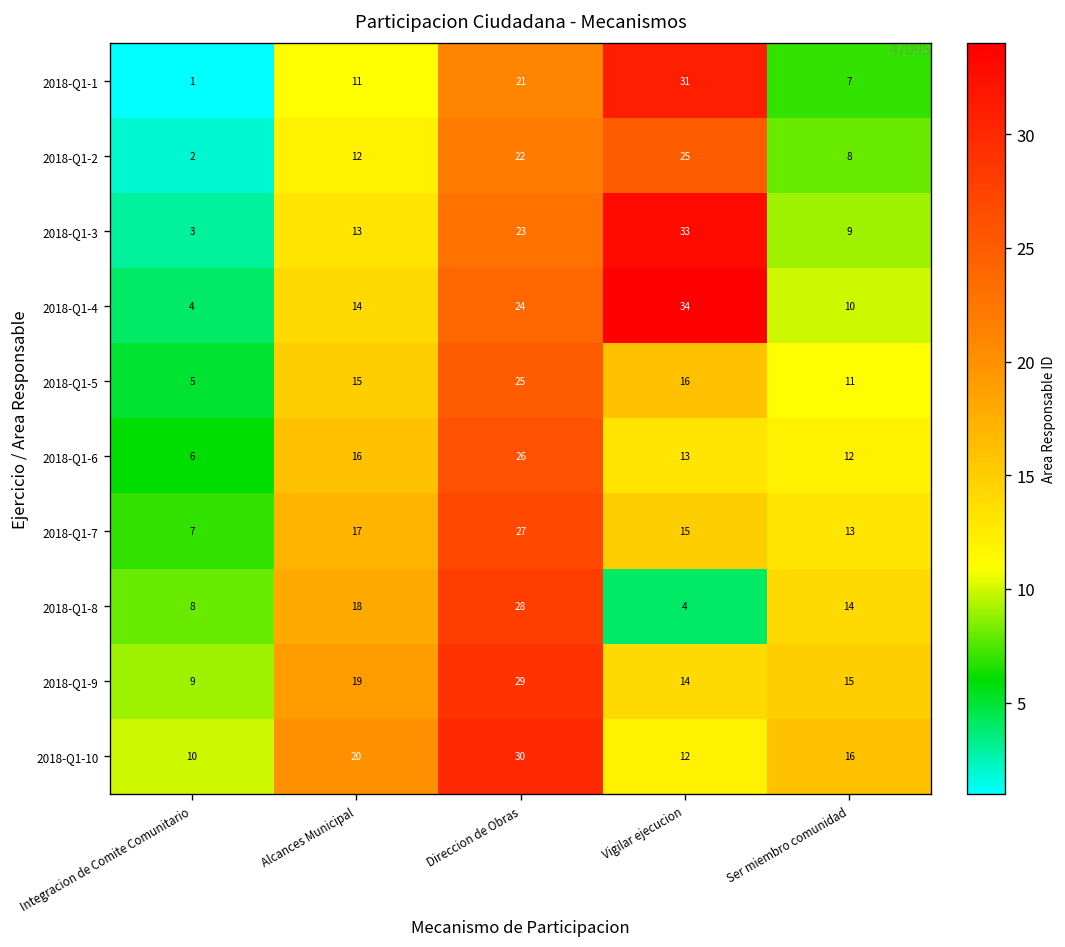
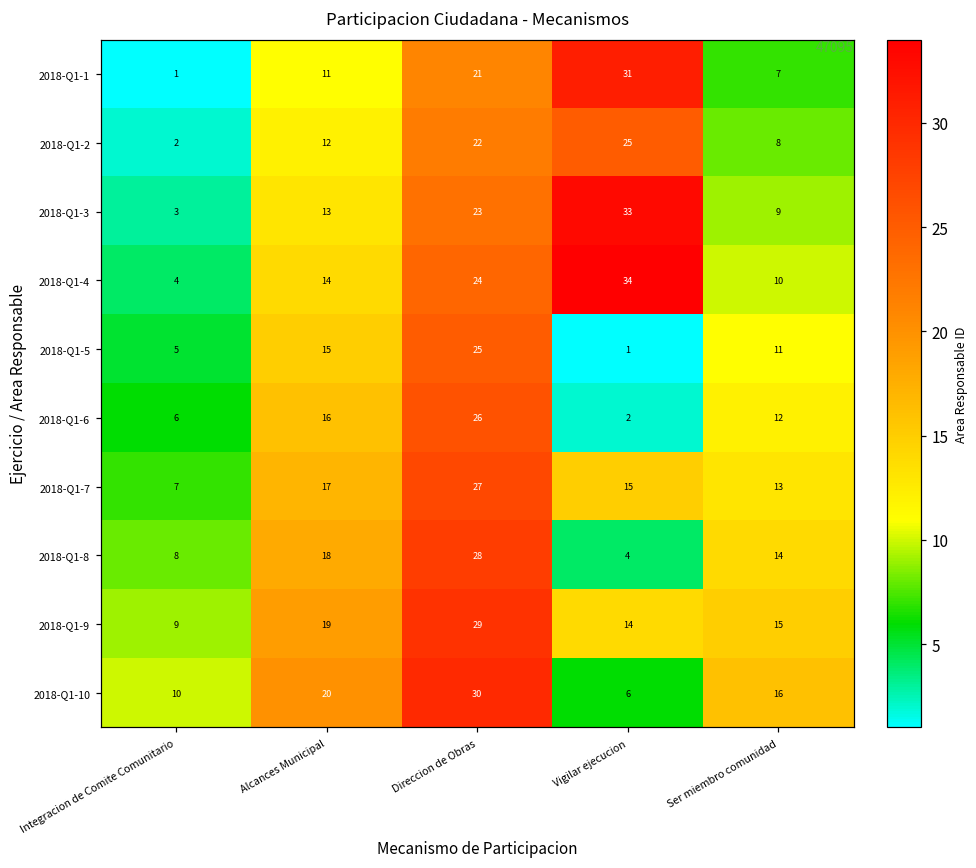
  {
    "2018-Q1-1": {
      "Integracion de Comite Comunitario": 1,
      "Alcances Municipal": 11,
      "Direccion de Obras": 21,
      "Vigilar ejecucion": 31
    },
    "2018-Q1-2": {
      "Integracion de Comite Comunitario": 2,
      "Alcances Municipal": 12,
      "Direccion de Obras": 22,
      "Vigilar ejecucion": 25,
      "Ser miembro comunidad": 8
    },
    "2018-Q1-3": {
      "Integracion de Comite Comunitario": 3,
      "Alcances Municipal": 13,
      "Direccion de Obras": 23,
      "Vigilar ejecucion": 33,
      "Ser miembro comunidad": 9
    },
    "2018-Q1-4": {
      "Integracion de Comite Comunitario": 4,
      "Alcances Municipal": 14,
      "Direccion de Obras": 24,
      "Vigilar ejecucion": 34,
      "Ser miembro comunidad": 10
    },
    "2018-Q1-5": {
      "Integracion de Comite Comunitario": 5,
      "Alcances Municipal": 15,
      "Direccion de Obras": 25,
-     "Vigilar ejecucion": 16,
+     "Vigilar ejecucion": 1,
      "Ser miembro comunidad": 11
    },
    "2018-Q1-6": {
      "Integracion de Comite Comunitario": 6,
      "Alcances Municipal": 16,
      "Direccion de Obras": 26,
-     "Vigilar ejecucion": 13,
+     "Vigilar ejecucion": 2,
      "Ser miembro comunidad": 12
    },
    "2018-Q1-7": {
      "Integracion de Comite Comunitario": 7,
      "Alcances Municipal": 17,
      "Direccion de Obras": 27,
      "Vigilar ejecucion": 15,
      "Ser miembro comunidad": 13
    },
    "2018-Q1-8": {
      "Integracion de Comite Comunitario": 8,
      "Alcances Municipal": 18,
      "Direccion de Obras": 28,
      "Vigilar ejecucion": 4,
      "Ser miembro comunidad": 14
    },
    "2018-Q1-9": {
      "Integracion de Comite Comunitario": 9,
      "Alcances Municipal": 19,
      "Direccion de Obras": 29,
      "Vigilar ejecucion": 14,
      "Ser miembro comunidad": 15
    },
    "2018-Q1-10": {
      "Integracion de Comite Comunitario": 10,
      "Alcances Municipal": 20,
      "Direccion de Obras": 30,
-     "Vigilar ejecucion": 12,
+     "Vigilar ejecucion": 6,
      "Ser miembro comunidad": 16
    }
  }
